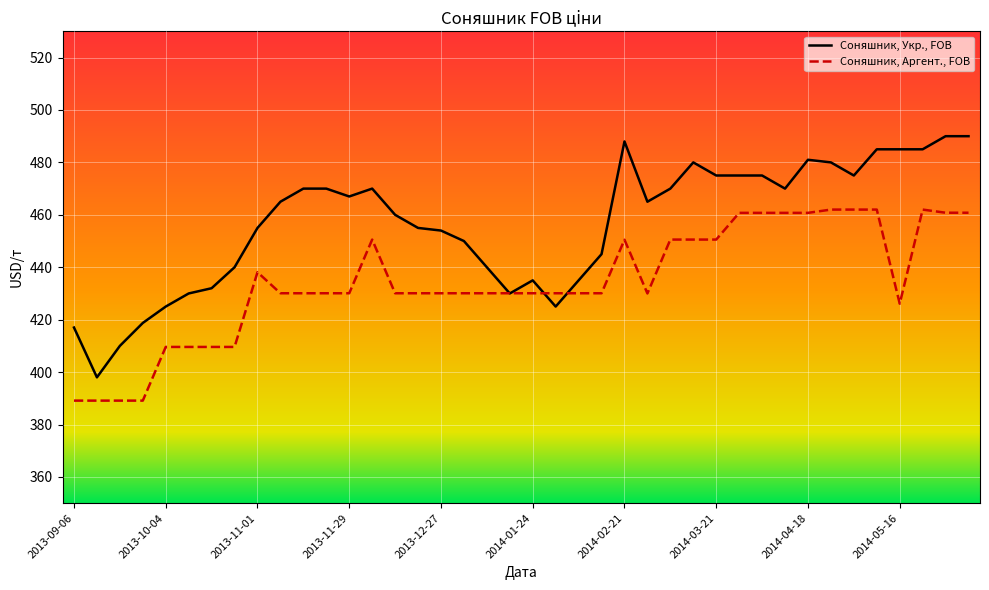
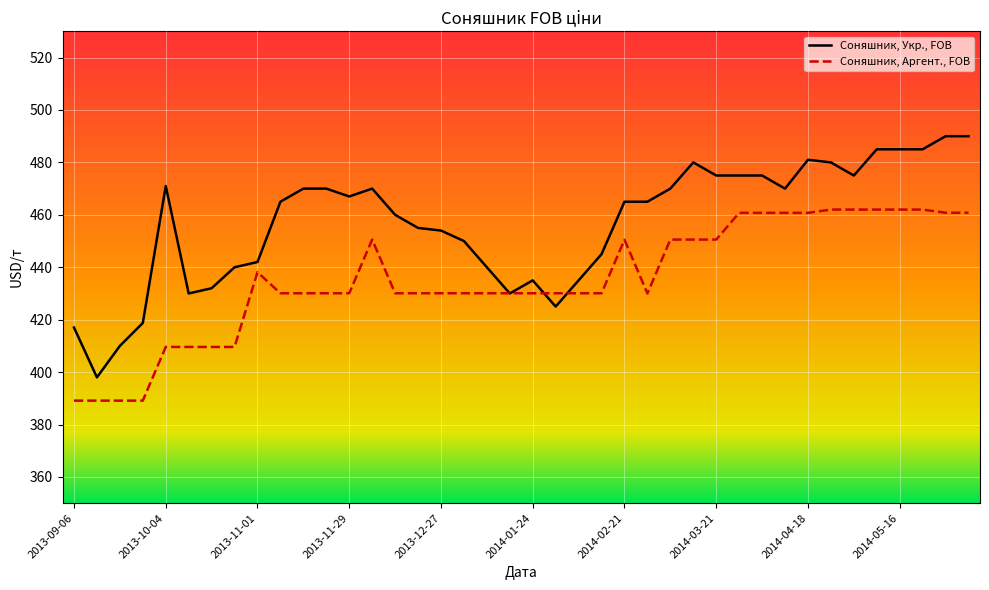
  {
    "Соняшник, Укр., FOB": {
      "2013-09-06": 417,
-     "2013-10-04": 425,
-     "2013-11-01": 455,
+     "2013-10-04": 471,
+     "2013-11-01": 442,
      "2013-11-29": 467,
      "2013-12-27": 454,
      "2014-01-24": 435,
-     "2014-02-21": 488,
+     "2014-02-21": 465,
      "2014-03-21": 475,
      "2014-04-18": 481,
      "2014-05-16": 485
    },
    "Соняшник, Аргент., FOB": {
      "2013-09-06": 389,
      "2013-10-04": 410,
      "2013-11-01": 438,
      "2013-11-29": 430,
      "2013-12-27": 430,
      "2014-01-24": 430,
      "2014-02-21": 451,
      "2014-03-21": 451,
      "2014-04-18": 461,
-     "2014-05-16": 426
+     "2014-05-16": 462
    }
  }
